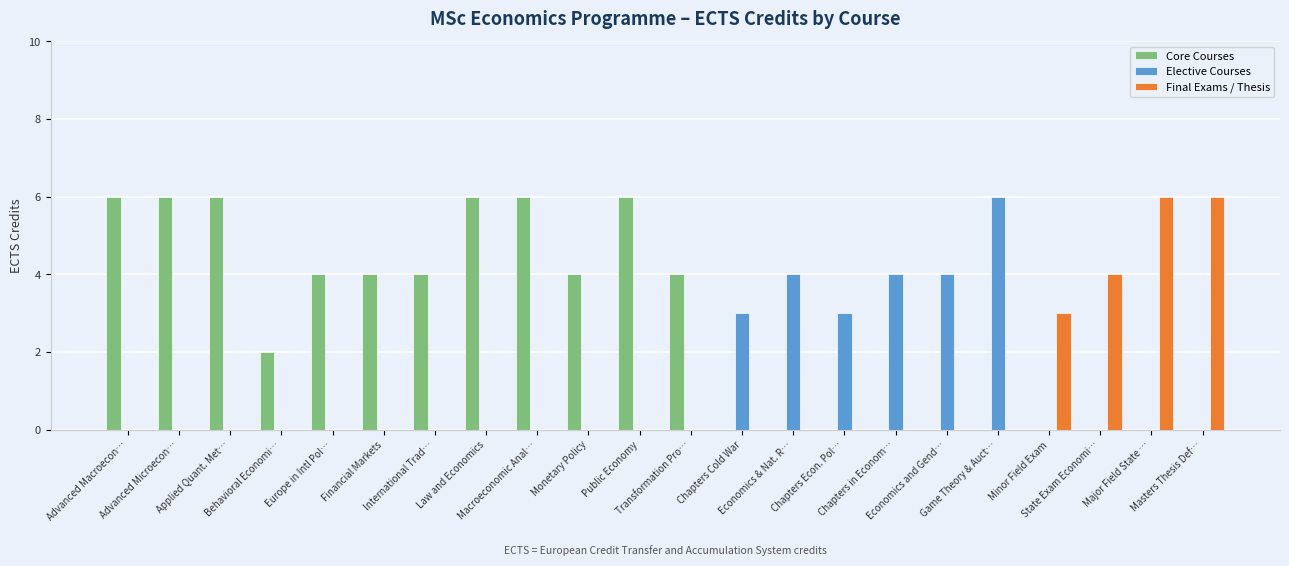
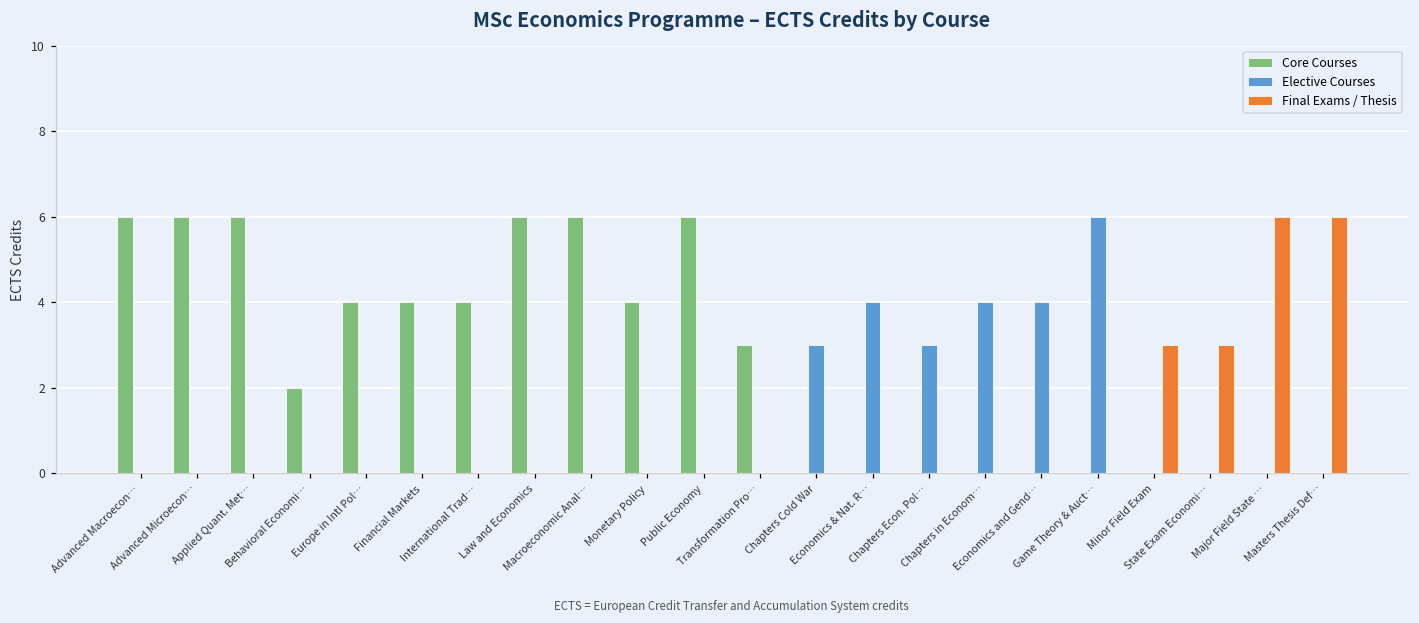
  {
    "Core Courses": {
      "Advanced Macroecon…": 6,
      "Advanced Microecon…": 6,
      "Applied Quant. Met…": 6,
      "Behavioral Economi…": 2,
      "Europe in Intl Pol…": 4,
      "Financial Markets": 4,
      "International Trad…": 4,
      "Law and Economics": 6,
      "Macroeconomic Anal…": 6,
      "Monetary Policy": 4,
      "Public Economy": 6,
-     "Transformation Pro…": 4,
+     "Transformation Pro…": 3,
      "Chapters Cold War": 0,
      "Economics & Nat. R…": 0,
      "Chapters Econ. Pol…": 0,
      "Chapters in Econom…": 0,
      "Economics and Gend…": 0,
      "Game Theory & Auct…": 0,
      "Minor Field Exam": 0,
      "State Exam Economi…": 0,
      "Major Field State …": 0,
      "Masters Thesis Def…": 0
    },
    "Elective Courses": {
      "Advanced Macroecon…": 0,
      "Advanced Microecon…": 0,
      "Applied Quant. Met…": 0,
      "Behavioral Economi…": 0,
      "Europe in Intl Pol…": 0,
      "Financial Markets": 0,
      "International Trad…": 0,
      "Law and Economics": 0,
      "Macroeconomic Anal…": 0,
      "Monetary Policy": 0,
      "Public Economy": 0,
      "Transformation Pro…": 0,
      "Chapters Cold War": 3,
      "Economics & Nat. R…": 4,
      "Chapters Econ. Pol…": 3,
      "Chapters in Econom…": 4,
      "Economics and Gend…": 4,
      "Game Theory & Auct…": 6,
      "Minor Field Exam": 0,
      "State Exam Economi…": 0,
      "Major Field State …": 0,
      "Masters Thesis Def…": 0
    },
    "Final Exams / Thesis": {
      "Advanced Macroecon…": 0,
      "Advanced Microecon…": 0,
      "Applied Quant. Met…": 0,
      "Behavioral Economi…": 0,
      "Europe in Intl Pol…": 0,
      "Financial Markets": 0,
      "International Trad…": 0,
      "Law and Economics": 0,
      "Macroeconomic Anal…": 0,
      "Monetary Policy": 0,
      "Public Economy": 0,
      "Transformation Pro…": 0,
      "Chapters Cold War": 0,
      "Economics & Nat. R…": 0,
      "Chapters Econ. Pol…": 0,
      "Chapters in Econom…": 0,
      "Economics and Gend…": 0,
      "Game Theory & Auct…": 0,
      "Minor Field Exam": 3,
-     "State Exam Economi…": 4,
+     "State Exam Economi…": 3,
      "Major Field State …": 6,
      "Masters Thesis Def…": 6
    }
  }
